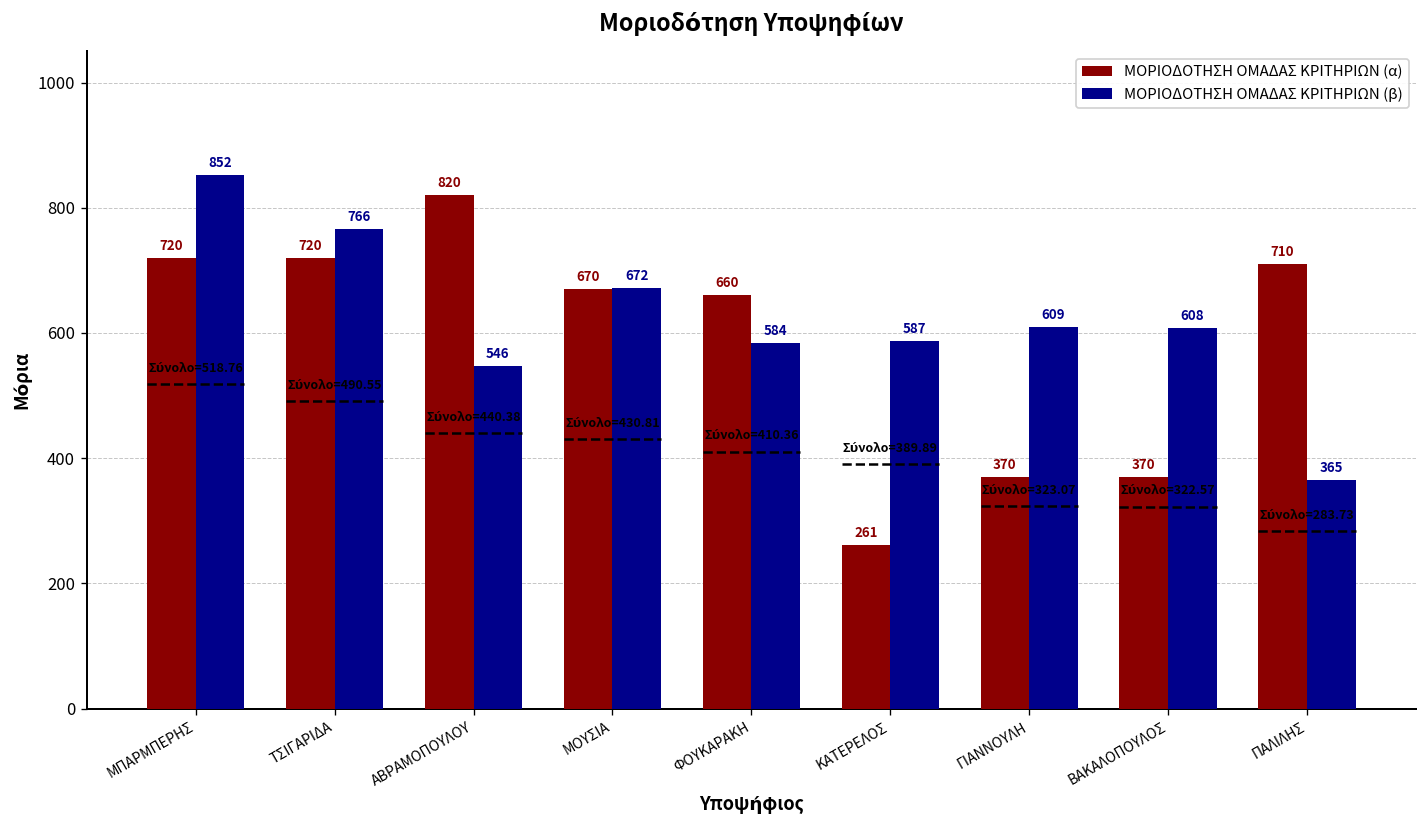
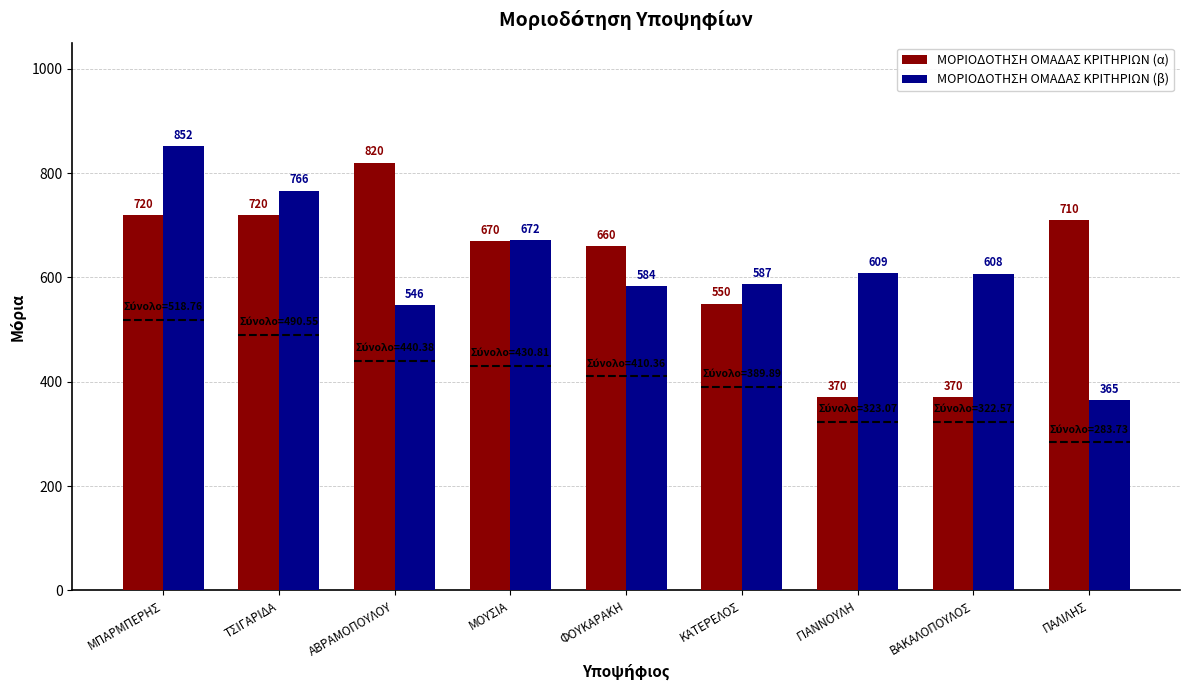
  {
    "ΜΟΡΙΟΔΟΤΗΣΗ ΟΜΑΔΑΣ ΚΡΙΤΗΡΙΩΝ (α)": {
      "ΜΠΑΡΜΠΕΡΗΣ": 720,
      "ΤΣΙΓΑΡΙΔΑ": 720,
      "ΑΒΡΑΜΟΠΟΥΛΟΥ": 820,
      "ΜΟΥΣΙΑ": 670,
      "ΦΟΥΚΑΡΑΚΗ": 660,
-     "ΚΑΤΕΡΕΛΟΣ": 261,
+     "ΚΑΤΕΡΕΛΟΣ": 550,
      "ΓΙΑΝΝΟΥΛΗ": 370,
      "ΒΑΚΑΛΟΠΟΥΛΟΣ": 370,
      "ΠΑΛΙΛΗΣ": 710
    },
    "ΜΟΡΙΟΔΟΤΗΣΗ ΟΜΑΔΑΣ ΚΡΙΤΗΡΙΩΝ (β)": {
      "ΜΠΑΡΜΠΕΡΗΣ": 852,
      "ΤΣΙΓΑΡΙΔΑ": 766,
      "ΑΒΡΑΜΟΠΟΥΛΟΥ": 546,
      "ΜΟΥΣΙΑ": 672,
      "ΦΟΥΚΑΡΑΚΗ": 584,
      "ΚΑΤΕΡΕΛΟΣ": 587,
      "ΓΙΑΝΝΟΥΛΗ": 609,
      "ΒΑΚΑΛΟΠΟΥΛΟΣ": 608,
      "ΠΑΛΙΛΗΣ": 365
    }
  }
